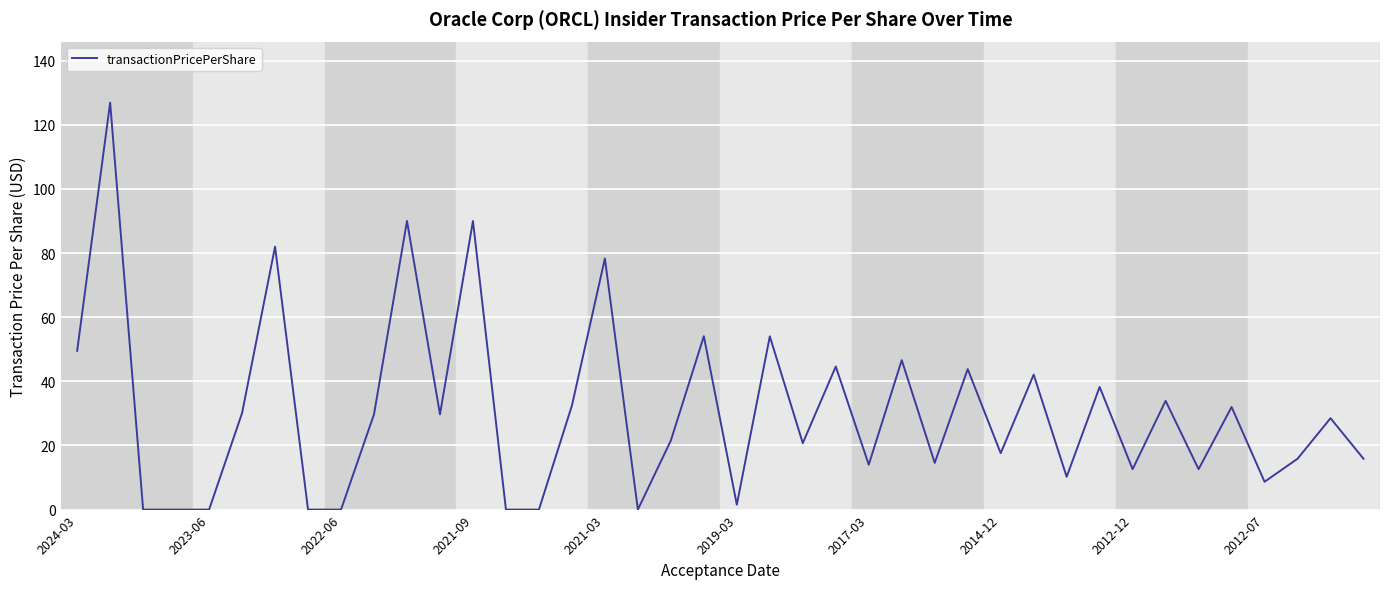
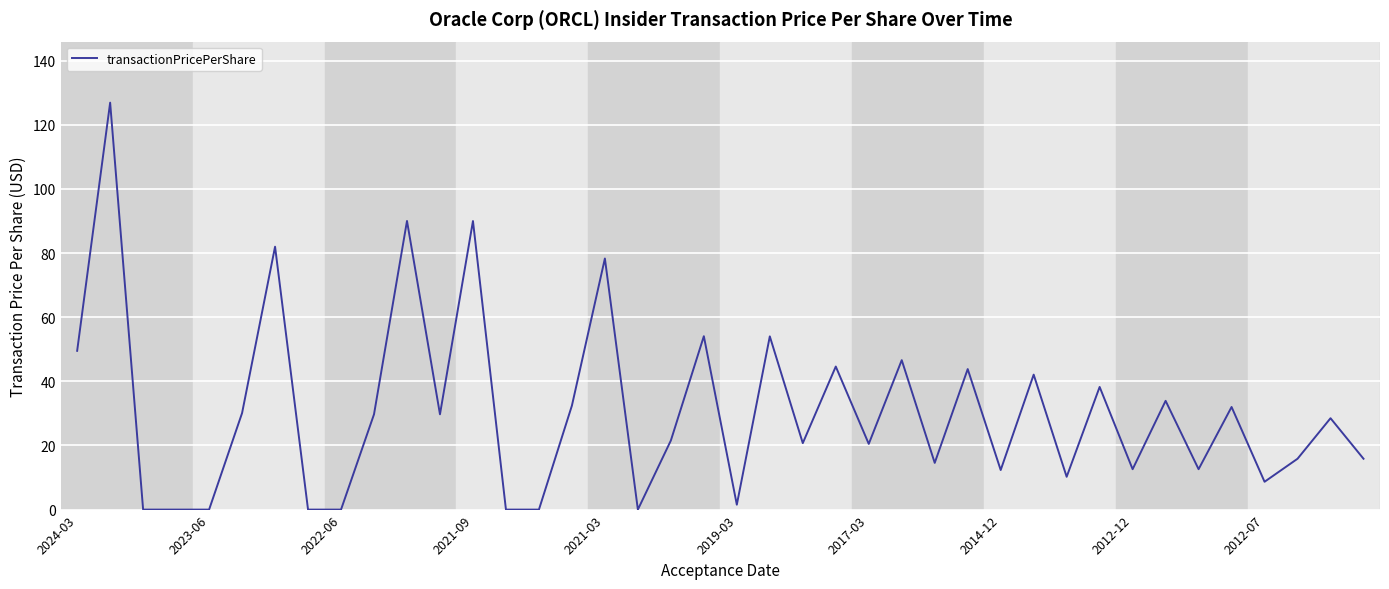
  {
    "2024-03": 50,
    "2023-06": 0,
    "2022-06": 0,
    "2021-09": 90,
    "2021-03": 78,
    "2019-03": 2,
-   "2017-03": 14,
-   "2014-12": 18,
+   "2017-03": 20,
+   "2014-12": 12,
    "2012-12": 13,
    "2012-07": 9
  }
